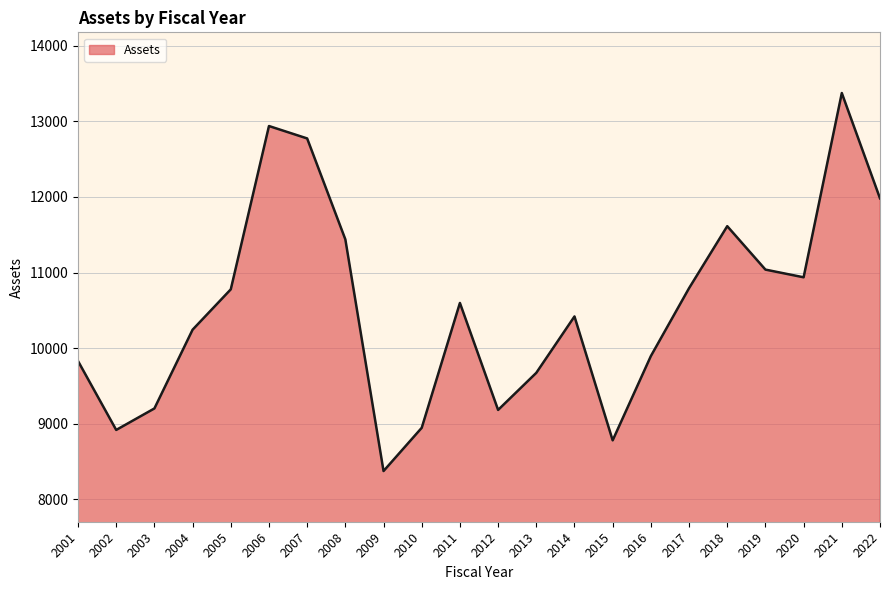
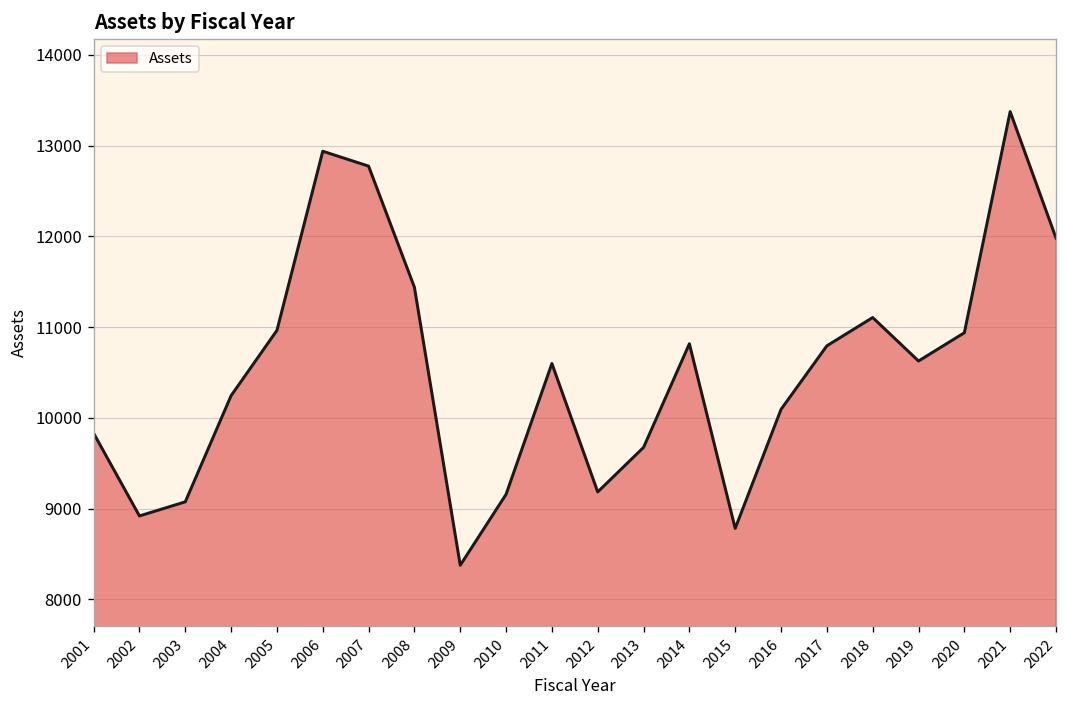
  {
    "2001": 9800,
    "2002": 8900,
-   "2003": 9200,
+   "2003": 9100,
    "2004": 10200,
-   "2005": 10800,
+   "2005": 11000,
    "2006": 12900,
    "2007": 12800,
    "2008": 11400,
    "2009": 8400,
-   "2010": 8900,
+   "2010": 9200,
    "2011": 10600,
    "2012": 9200,
    "2013": 9700,
-   "2014": 10400,
+   "2014": 10800,
    "2015": 8800,
-   "2016": 9900,
+   "2016": 10100,
    "2017": 10800,
-   "2018": 11600,
-   "2019": 11000,
+   "2018": 11100,
+   "2019": 10600,
    "2020": 10900,
    "2021": 13400,
    "2022": 12000
  }
